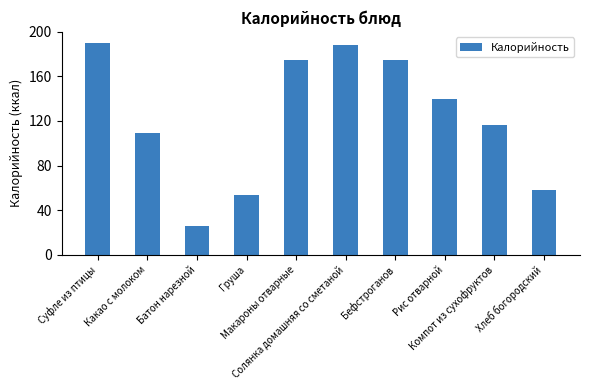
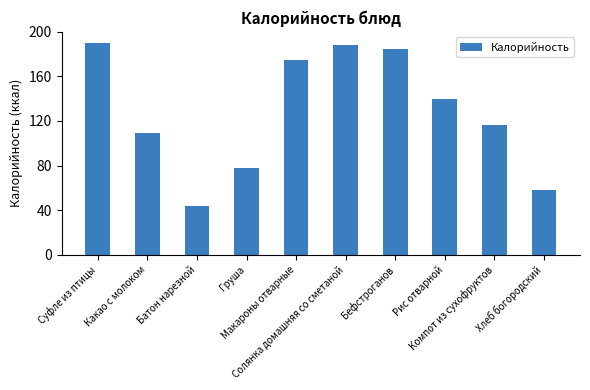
  {
    "Суфле из птицы": 190,
    "Какао с молоком": 109,
-   "Батон нарезной": 26,
-   "Груша": 54,
+   "Батон нарезной": 44,
+   "Груша": 78,
    "Макароны отварные": 175,
    "Солянка домашняя со сметаной": 188,
-   "Бефстроганов": 175,
+   "Бефстроганов": 185,
    "Рис отварной": 140,
    "Компот из сухофруктов": 116,
    "Хлеб богородский": 58
  }
